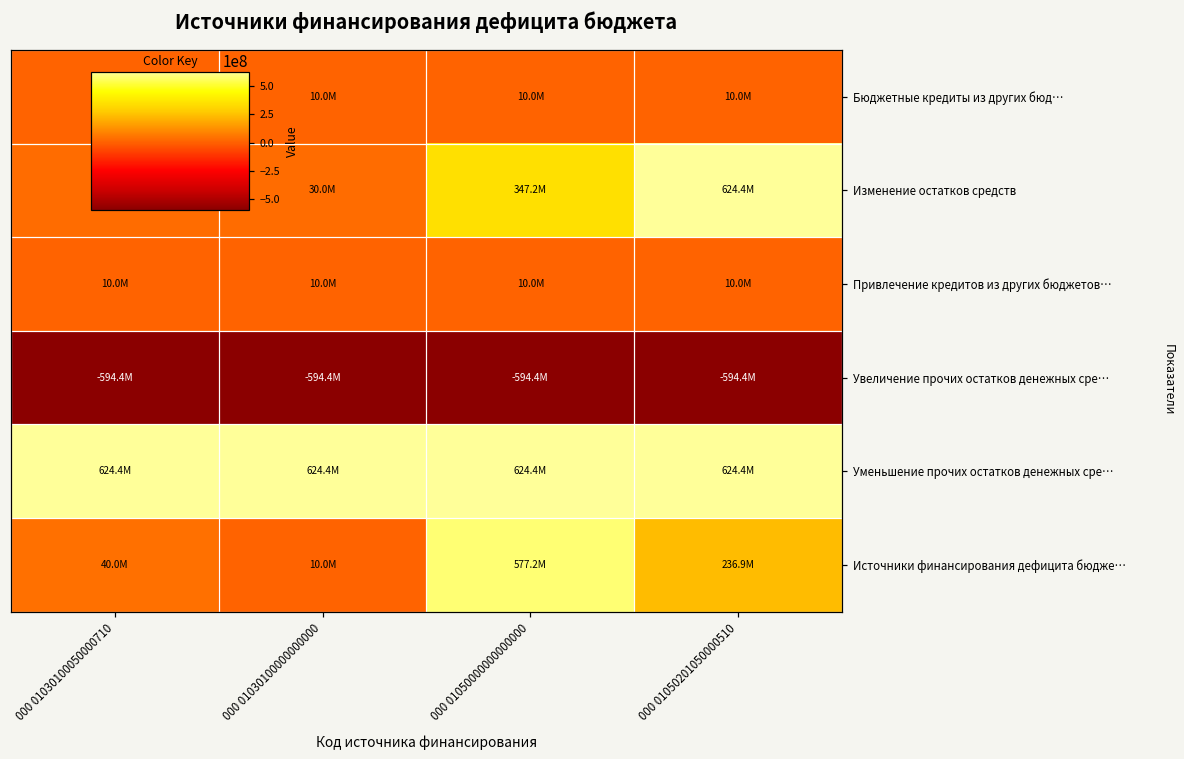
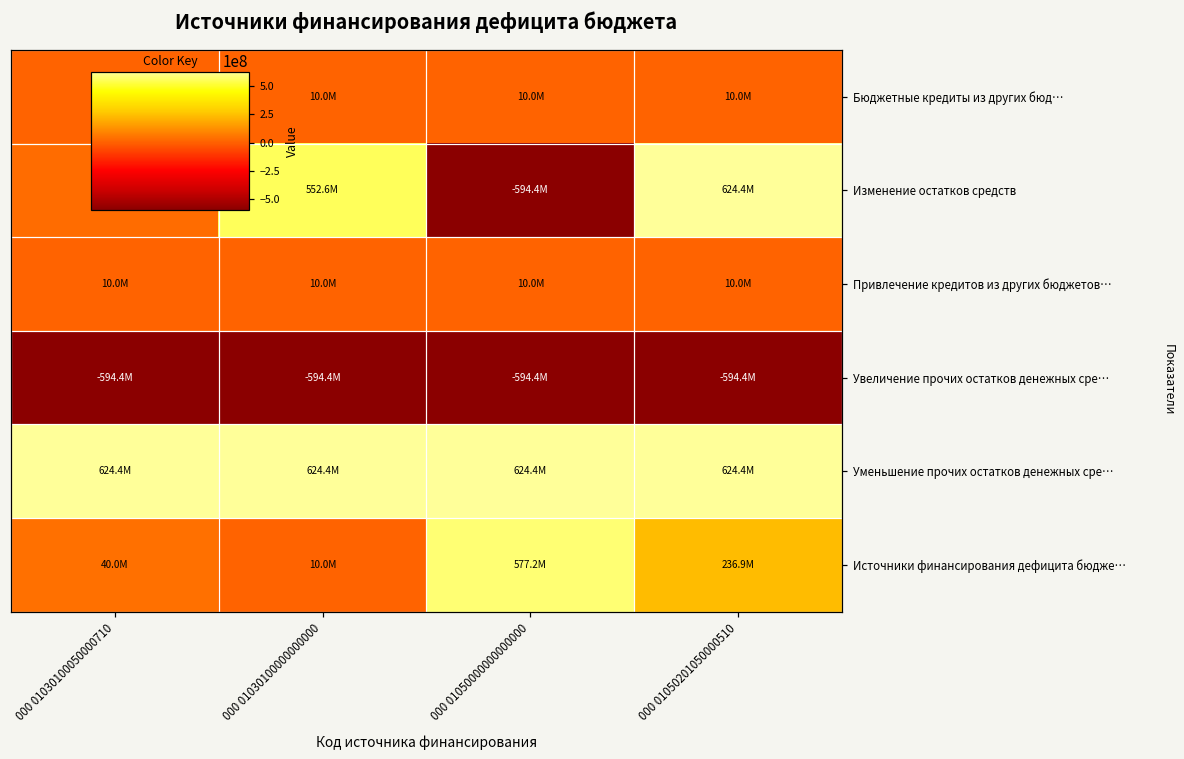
  {
    "Бюджетные кредиты из других бюд…": {
      "000 01030100000000000": "10.0M",
      "000 01050000000000000": "10.0M",
      "000 01050201050000510": "10.0M"
    },
    "Изменение остатков средств": {
-     "000 01030100000000000": "30.0M",
-     "000 01050000000000000": "347.2M",
+     "000 01030100000000000": "552.6M",
+     "000 01050000000000000": "-594.4M",
      "000 01050201050000510": "624.4M"
    },
    "Привлечение кредитов из других бюджетов…": {
      "000 01030100050000710": "10.0M",
      "000 01030100000000000": "10.0M",
      "000 01050000000000000": "10.0M",
      "000 01050201050000510": "10.0M"
    },
    "Увеличение прочих остатков денежных сре…": {
      "000 01030100050000710": "-594.4M",
      "000 01030100000000000": "-594.4M",
      "000 01050000000000000": "-594.4M",
      "000 01050201050000510": "-594.4M"
    },
    "Уменьшение прочих остатков денежных сре…": {
      "000 01030100050000710": "624.4M",
      "000 01030100000000000": "624.4M",
      "000 01050000000000000": "624.4M",
      "000 01050201050000510": "624.4M"
    },
    "Источники финансирования дефицита бюдже…": {
      "000 01030100050000710": "40.0M",
      "000 01030100000000000": "10.0M",
      "000 01050000000000000": "577.2M",
      "000 01050201050000510": "236.9M"
    }
  }
